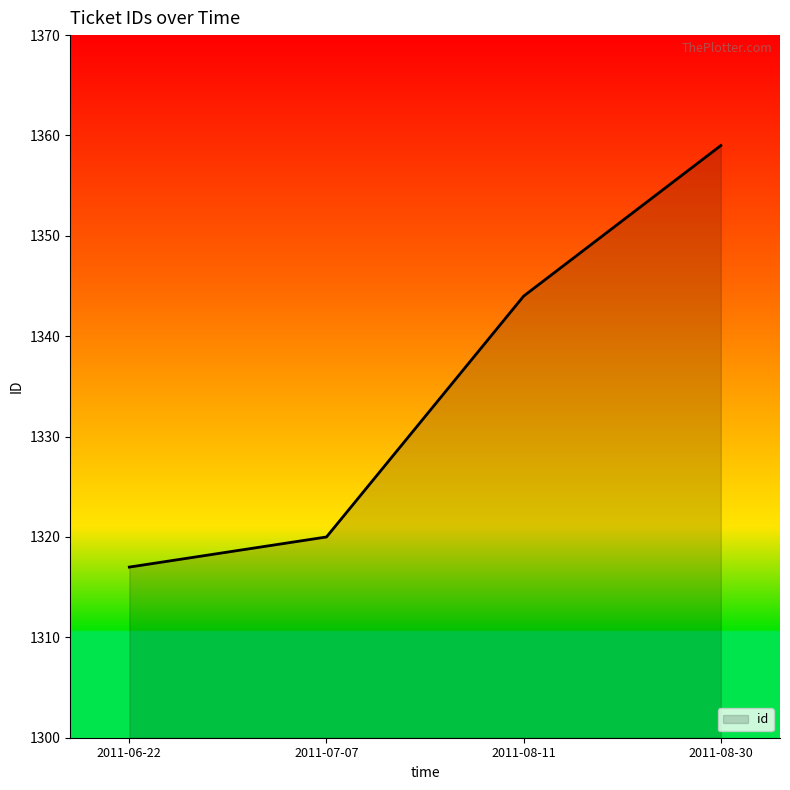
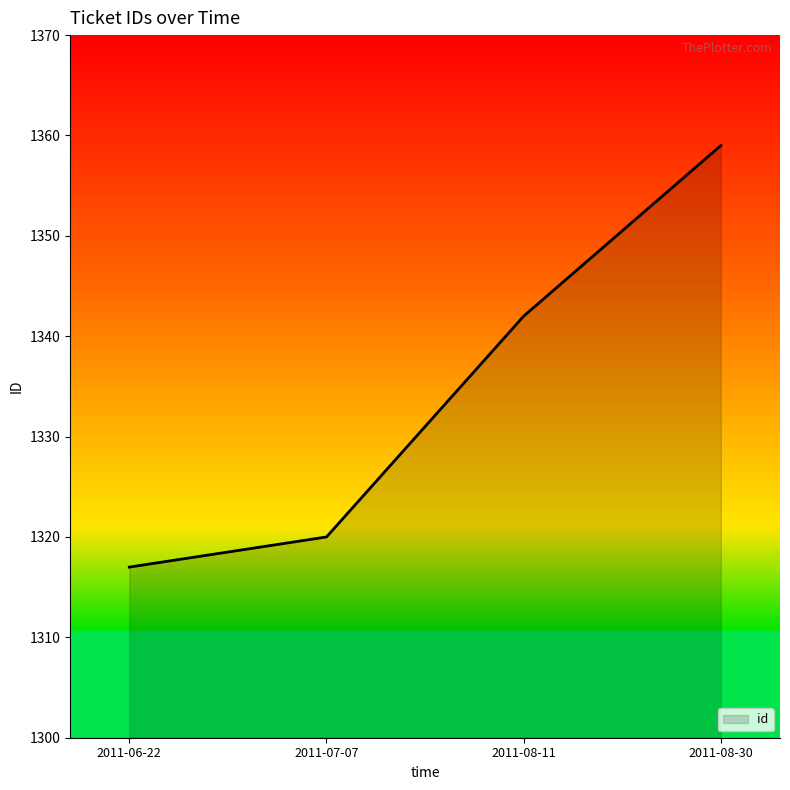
  {
    "2011-06-22": 1317,
    "2011-07-07": 1320,
-   "2011-08-11": 1344,
+   "2011-08-11": 1342,
    "2011-08-30": 1359
  }
